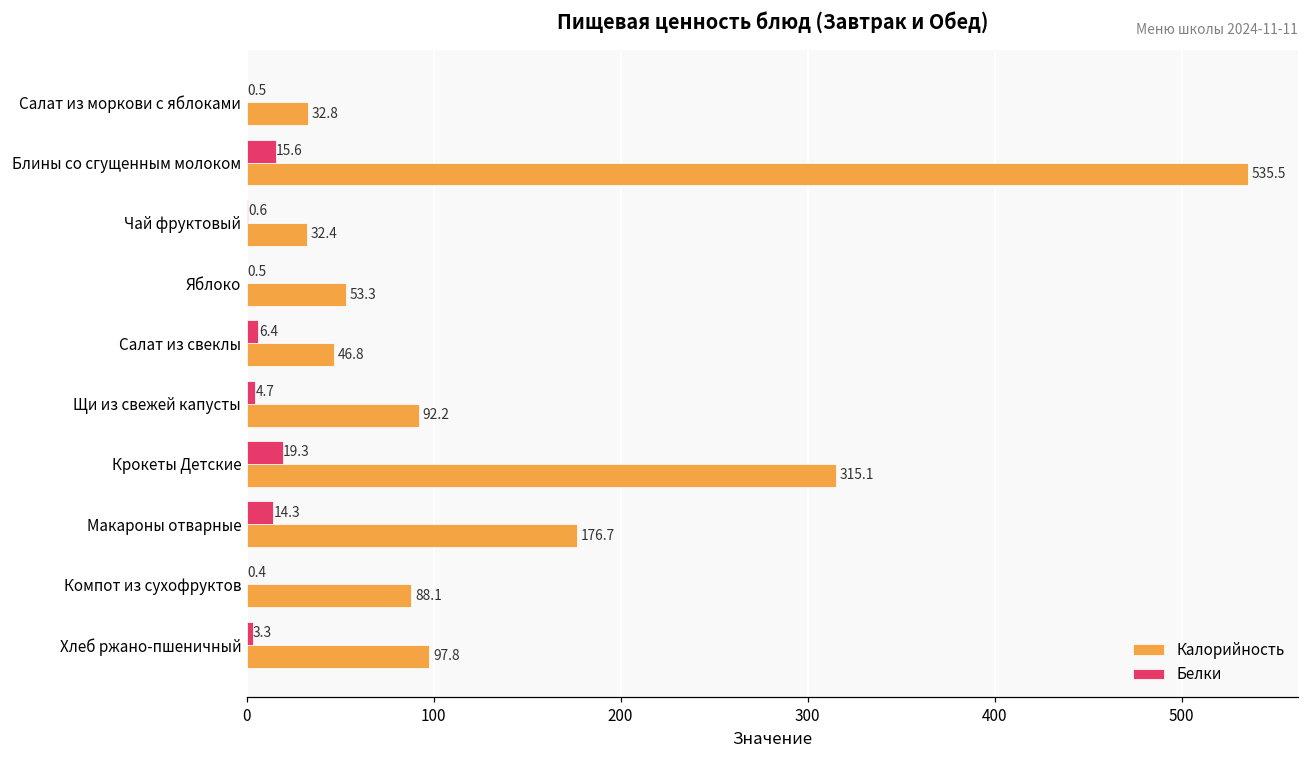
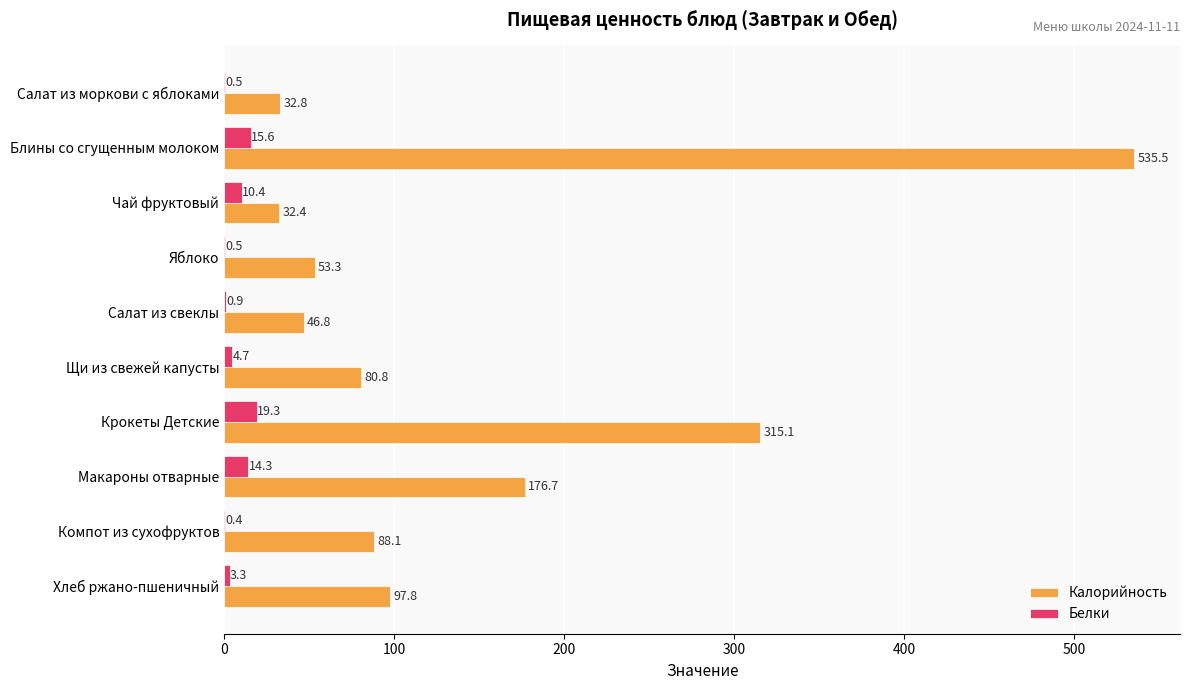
  {
    "Калорийность": {
      "Салат из моркови с яблоками": 32.8,
      "Блины со сгущенным молоком": 535.5,
      "Чай фруктовый": 32.4,
      "Яблоко": 53.3,
      "Салат из свеклы": 46.8,
-     "Щи из свежей капусты": 92.2,
+     "Щи из свежей капусты": 80.8,
      "Крокеты Детские": 315.1,
      "Макароны отварные": 176.7,
      "Компот из сухофруктов": 88.1,
      "Хлеб ржано-пшеничный": 97.8
    },
    "Белки": {
      "Салат из моркови с яблоками": 0.5,
      "Блины со сгущенным молоком": 15.6,
-     "Чай фруктовый": 0.6,
+     "Чай фруктовый": 10.4,
      "Яблоко": 0.5,
-     "Салат из свеклы": 6.4,
+     "Салат из свеклы": 0.9,
      "Щи из свежей капусты": 4.7,
      "Крокеты Детские": 19.3,
      "Макароны отварные": 14.3,
      "Компот из сухофруктов": 0.4,
      "Хлеб ржано-пшеничный": 3.3
    }
  }
